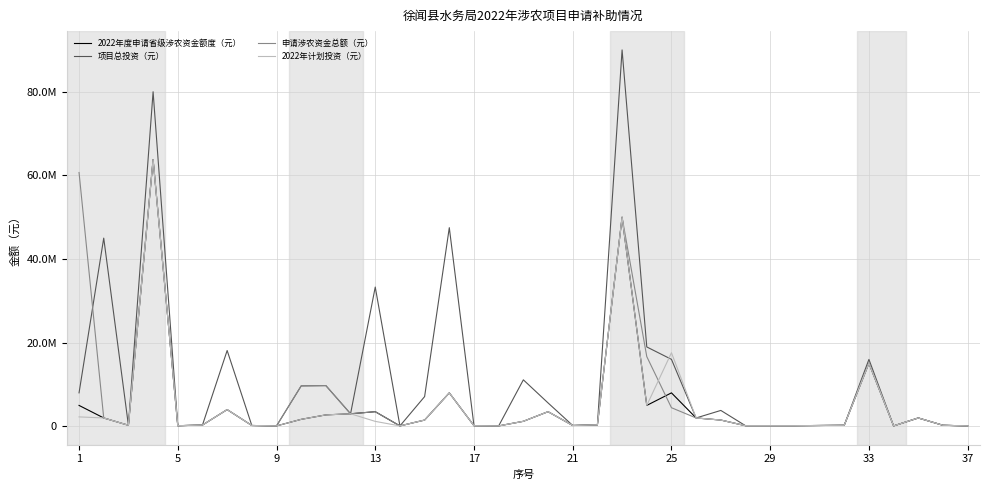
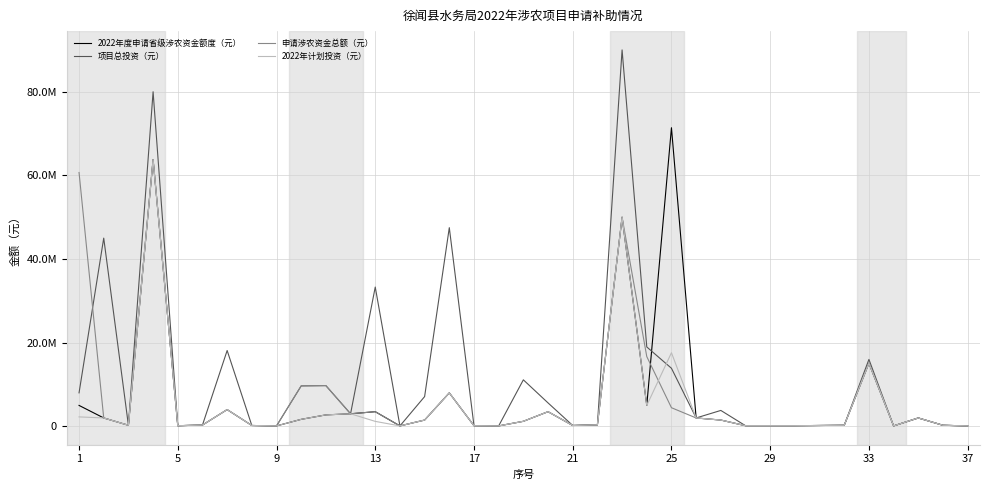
  {
    "2022年度申请省级涉农资金额度（元）": {
      "1": 5000000,
-     "25": 8000000
+     "25": 71000000
    },
    "项目总投资（元）": {
      "1": 8000000,
      "13": 33000000,
-     "25": 16000000,
+     "25": 14000000,
      "33": 16000000
    },
    "申请涉农资金总额（元）": {
      "1": 61000000,
      "25": 4000000
    },
    "2022年计划投资（元）": {
      "1": 2000000,
      "13": 1000000,
      "25": 18000000
    }
  }
